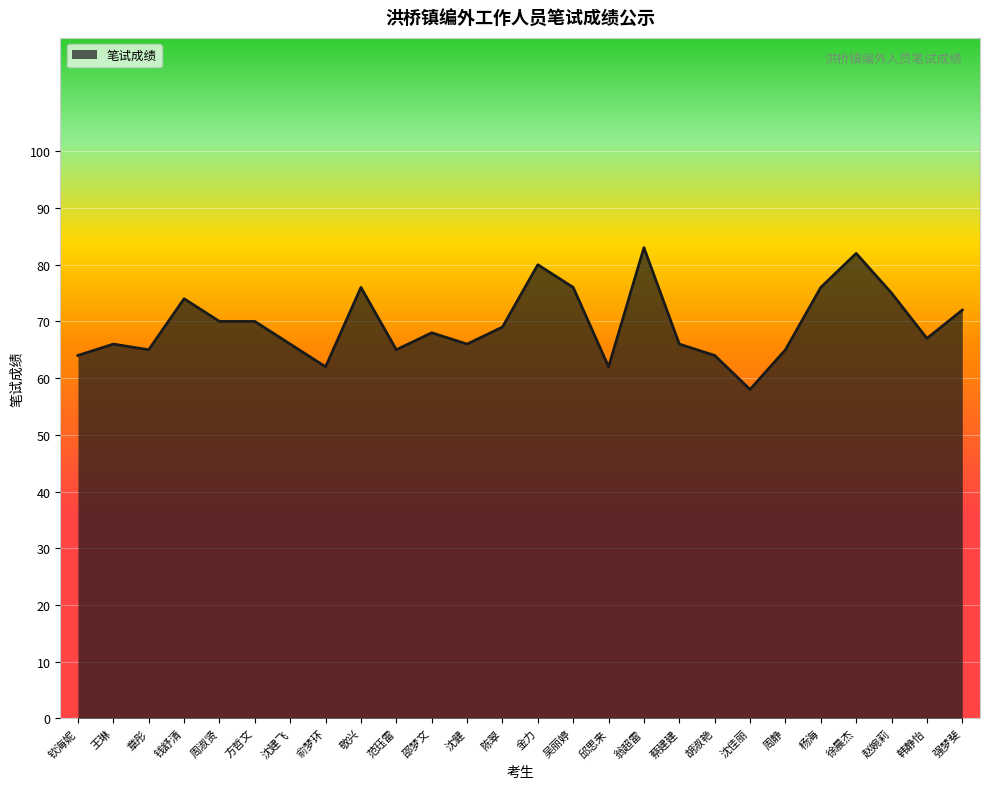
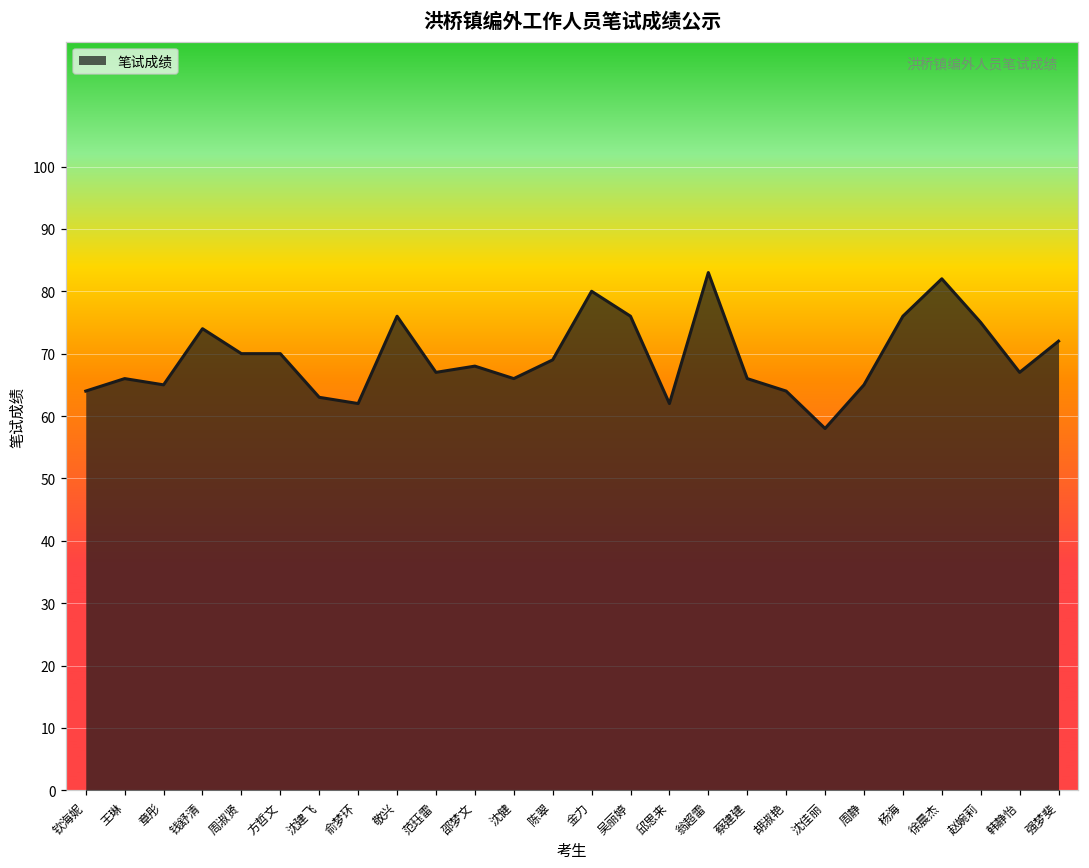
  {
    "钦海妮": 64,
    "王琳": 66,
    "章彤": 65,
    "钱舒清": 74,
    "周淑贤": 70,
    "方哲文": 70,
-   "沈建飞": 66,
+   "沈建飞": 63,
    "俞梦环": 62,
    "敬兴": 76,
-   "范珏雷": 65,
+   "范珏雷": 67,
    "邵梦文": 68,
    "沈健": 66,
    "陈翠": 69,
    "金力": 80,
    "吴丽婷": 76,
    "邱思来": 62,
    "翁超雷": 83,
    "蔡建建": 66,
    "胡淑艳": 64,
    "沈佳丽": 58,
    "周静": 65,
    "杨海": 76,
    "徐晨杰": 82,
    "赵婉莉": 75,
    "韩静怡": 67,
    "强梦斐": 72
  }
